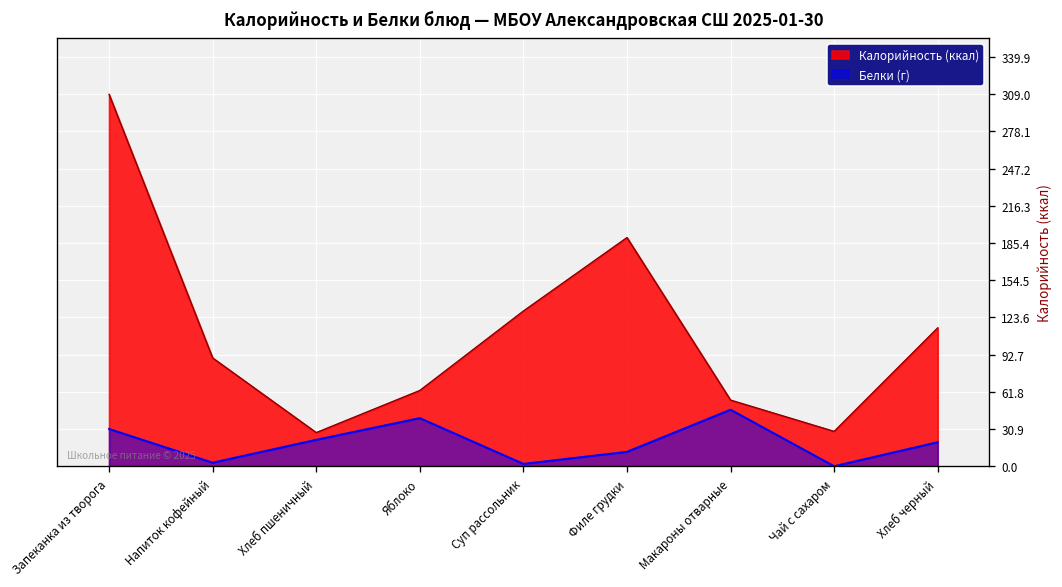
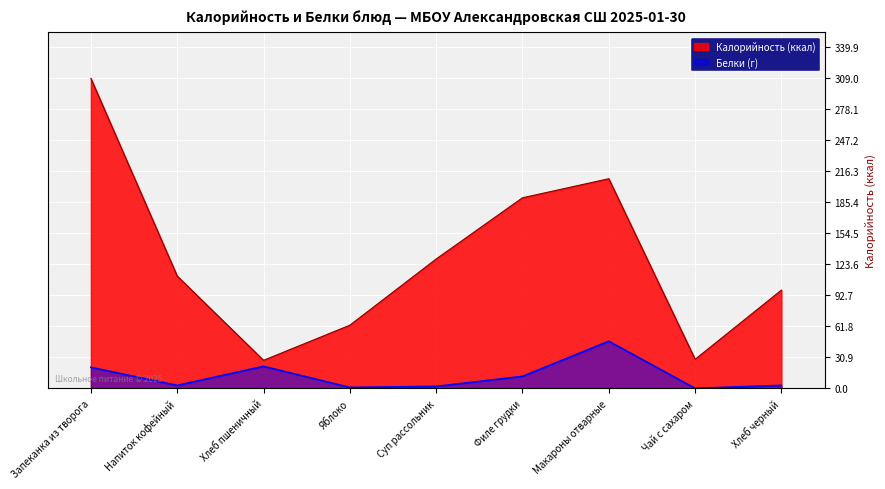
  {
    "Калорийность (ккал)": {
      "Запеканка из творога": 309,
-     "Напиток кофейный": 90,
+     "Напиток кофейный": 112,
      "Хлеб пшеничный": 28,
      "Яблоко": 63,
      "Суп рассольник": 129,
      "Филе грудки": 190,
-     "Макароны отварные": 55,
+     "Макароны отварные": 209,
      "Чай с сахаром": 29,
-     "Хлеб черный": 115
+     "Хлеб черный": 98
    },
    "Белки (г)": {
-     "Запеканка из творога": 31,
+     "Запеканка из творога": 21,
      "Хлеб пшеничный": 22,
-     "Яблоко": 40,
+     "Яблоко": 1,
      "Суп рассольник": 2,
      "Филе грудки": 12,
      "Макароны отварные": 47,
      "Чай с сахаром": 0,
-     "Хлеб черный": 20
+     "Хлеб черный": 3
    }
  }
